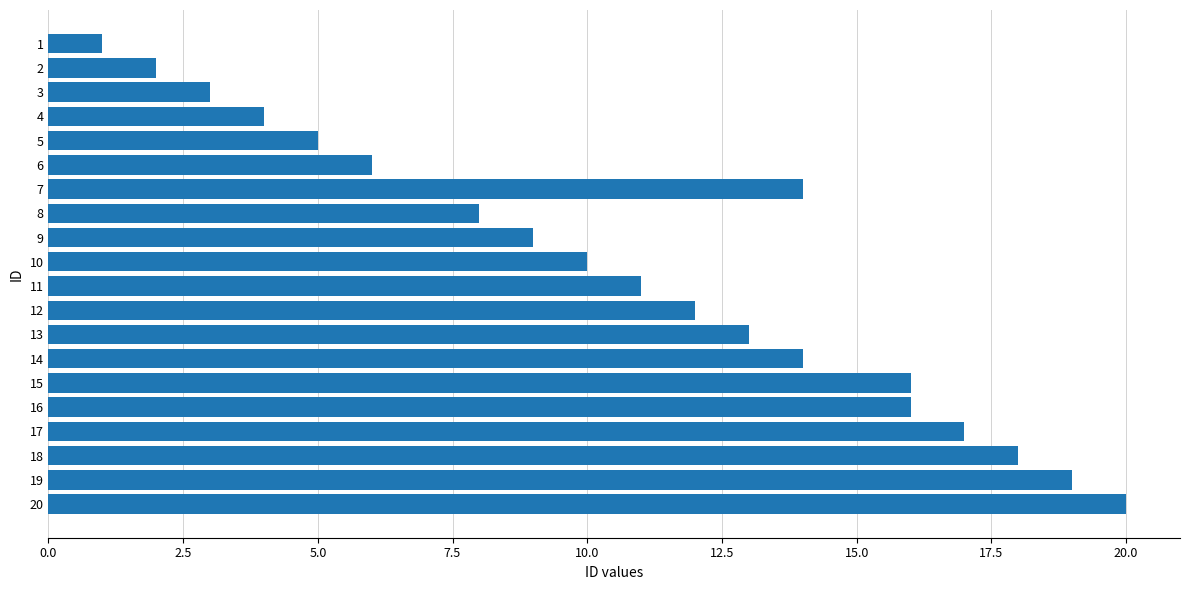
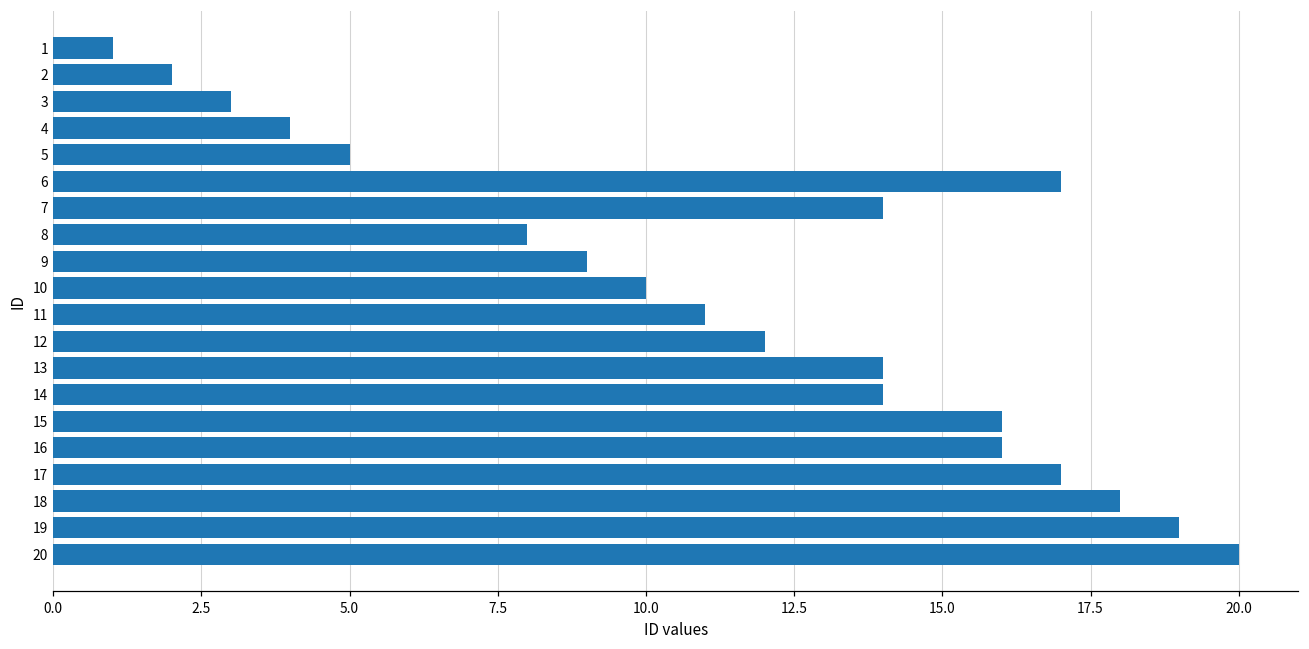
  {
    "1": 1,
    "2": 2,
    "3": 3,
    "4": 4,
    "5": 5,
-   "6": 6,
+   "6": 17,
    "7": 14,
    "8": 8,
    "9": 9,
    "10": 10,
    "11": 11,
    "12": 12,
-   "13": 13,
+   "13": 14,
    "14": 14,
    "15": 16,
    "16": 16,
    "17": 17,
    "18": 18,
    "19": 19,
    "20": 20
  }
